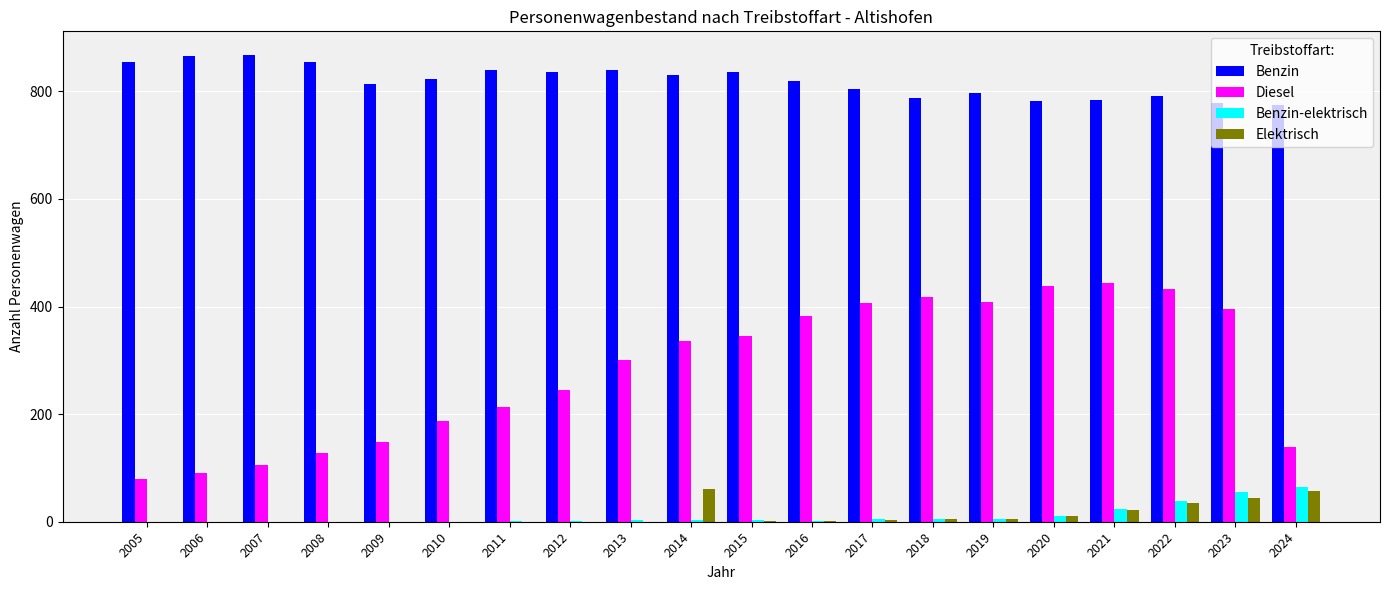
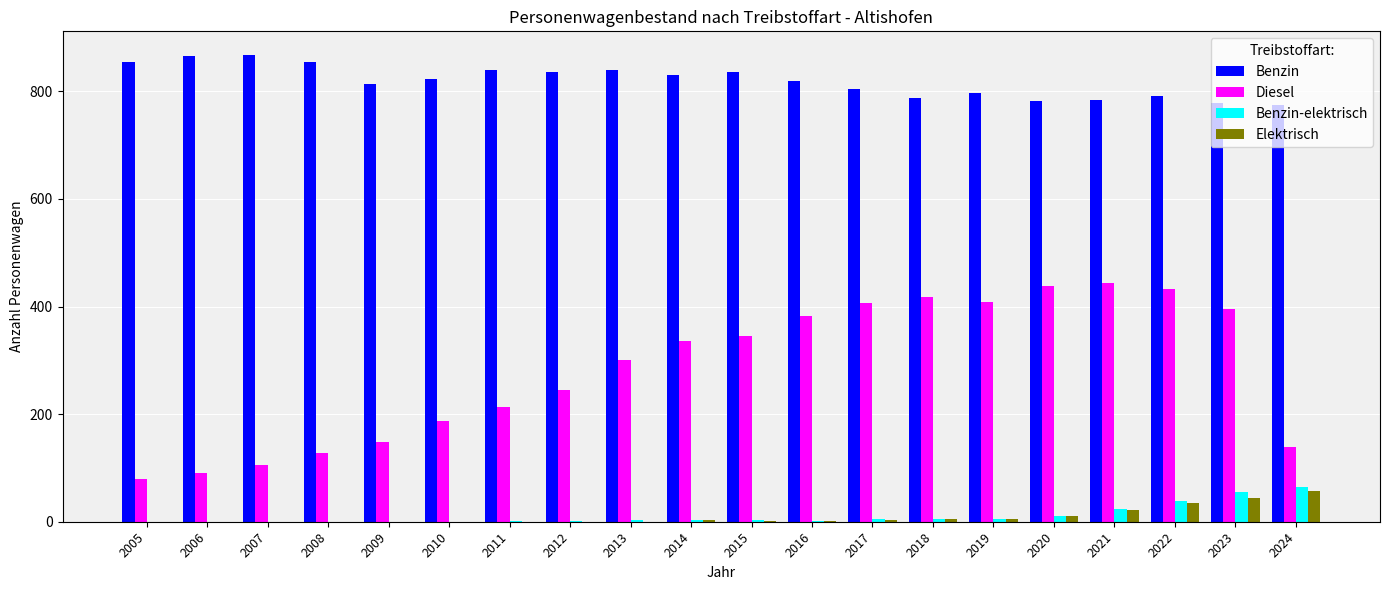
  {
    "Benzin": {
      "2005": 850,
      "2006": 870,
      "2007": 870,
      "2008": 860,
      "2009": 810,
      "2010": 820,
      "2011": 840,
      "2012": 840,
      "2013": 840,
      "2014": 830,
      "2015": 840,
      "2016": 820,
      "2017": 800,
      "2018": 790,
      "2019": 800,
      "2020": 780,
      "2021": 780,
      "2022": 790
    },
    "Diesel": {
      "2005": 80,
      "2006": 90,
      "2007": 110,
      "2008": 130,
      "2009": 150,
      "2010": 190,
      "2011": 210,
      "2012": 250,
      "2013": 300,
      "2014": 340,
      "2015": 350,
      "2016": 380,
      "2017": 410,
      "2018": 420,
      "2019": 410,
      "2020": 440,
      "2021": 440,
      "2022": 430,
      "2023": 400,
      "2024": 140
    },
    "Benzin-elektrisch": {
      "2005": 0,
      "2006": 0,
      "2007": 0,
      "2008": 0,
      "2009": 0,
      "2010": 0,
      "2017": 10,
      "2018": 10,
      "2019": 10,
      "2020": 10,
      "2021": 20,
      "2022": 40,
      "2023": 60,
      "2024": 70
    },
    "Elektrisch": {
      "2005": 0,
      "2006": 0,
      "2007": 0,
      "2008": 0,
      "2009": 0,
      "2010": 0,
      "2011": 0,
      "2012": 0,
      "2013": 0,
-     "2014": 60,
+     "2014": 0,
      "2018": 10,
      "2019": 10,
      "2020": 10,
      "2021": 20,
      "2022": 40,
      "2023": 50,
      "2024": 60
    }
  }
